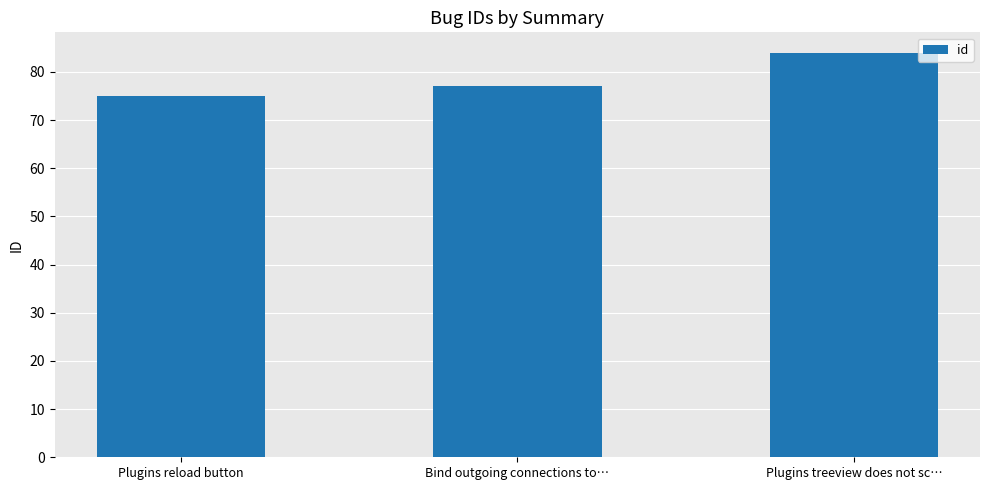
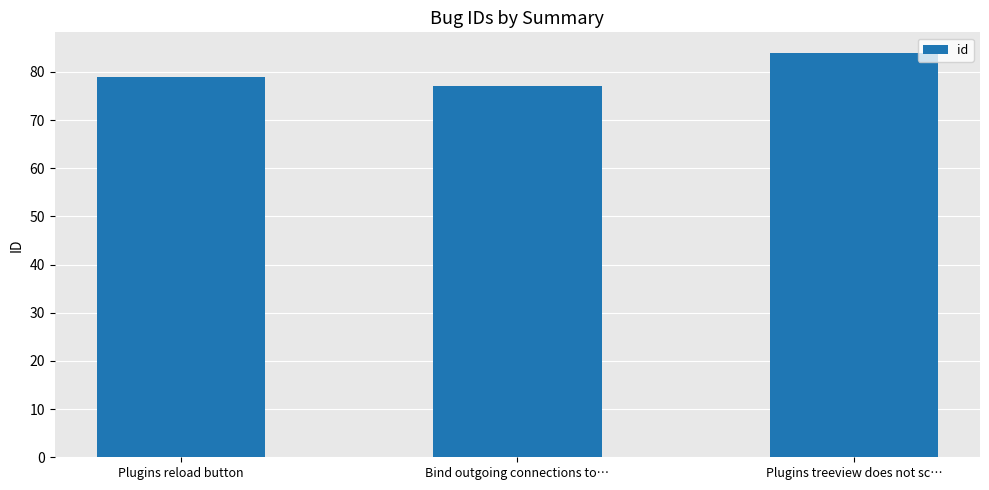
  {
-   "Plugins reload button": 75,
+   "Plugins reload button": 79,
    "Bind outgoing connections to…": 77,
    "Plugins treeview does not sc…": 84
  }
